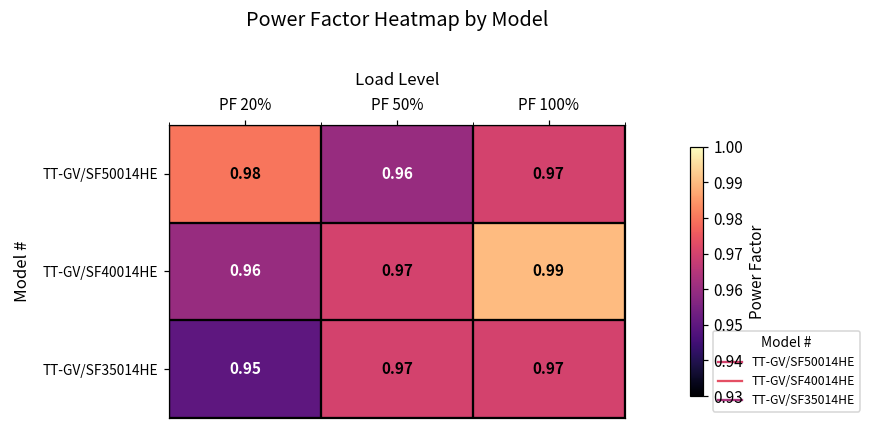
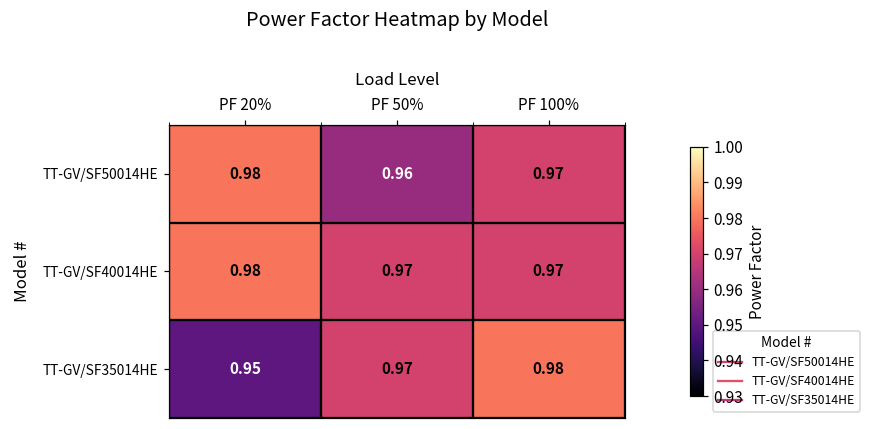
  {
    "TT-GV/SF50014HE": {
      "PF 20%": 0.98,
      "PF 50%": 0.96,
      "PF 100%": 0.97
    },
    "TT-GV/SF40014HE": {
-     "PF 20%": 0.96,
+     "PF 20%": 0.98,
      "PF 50%": 0.97,
-     "PF 100%": 0.99
+     "PF 100%": 0.97
    },
    "TT-GV/SF35014HE": {
      "PF 20%": 0.95,
      "PF 50%": 0.97,
-     "PF 100%": 0.97
+     "PF 100%": 0.98
    }
  }
